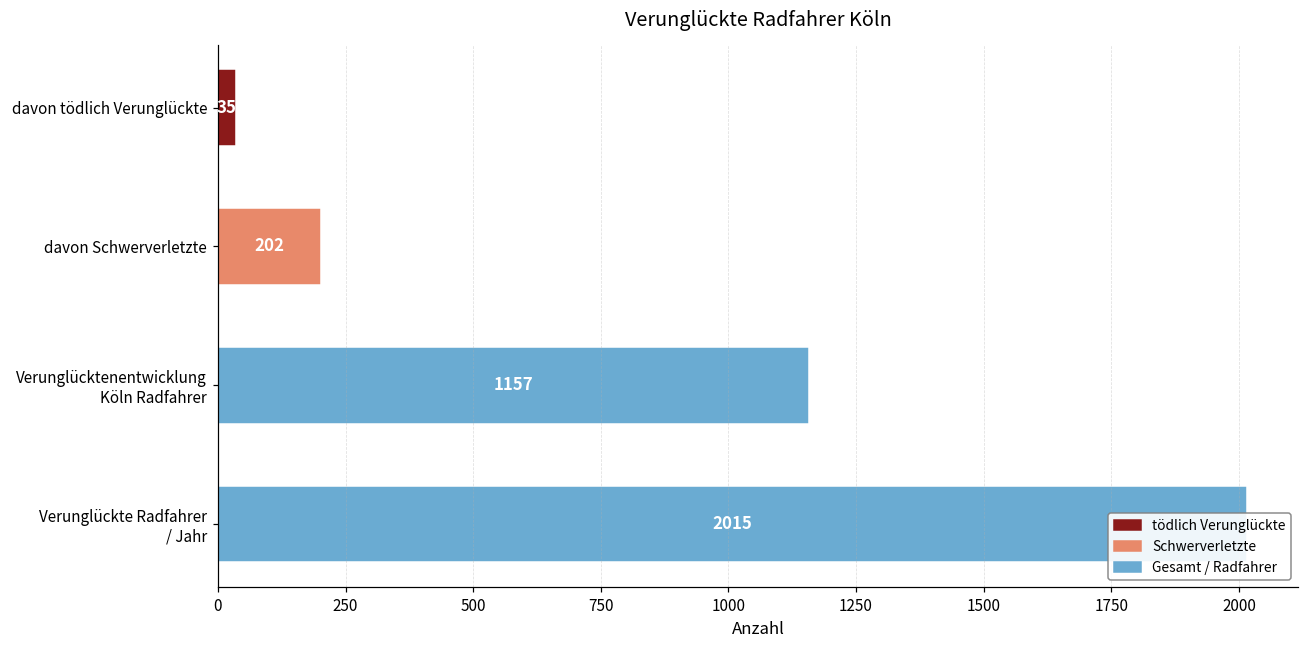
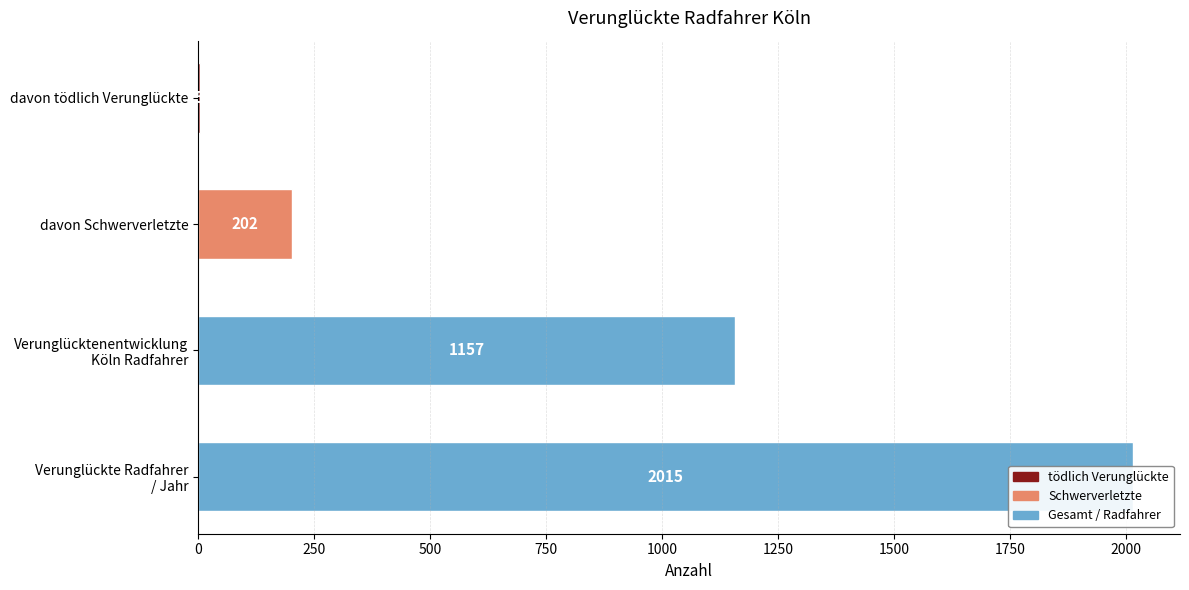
  {
-   "davon tödlich Verunglückte": 40
+   "davon tödlich Verunglückte": 10
  }
